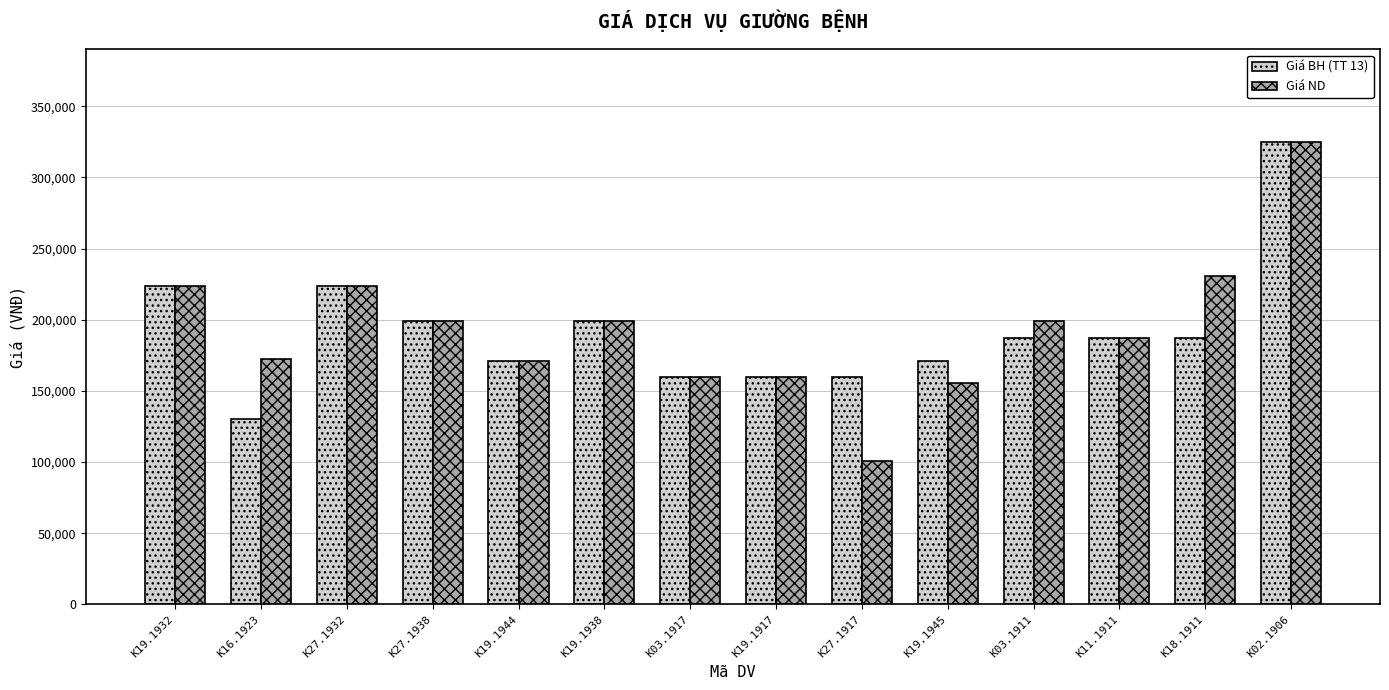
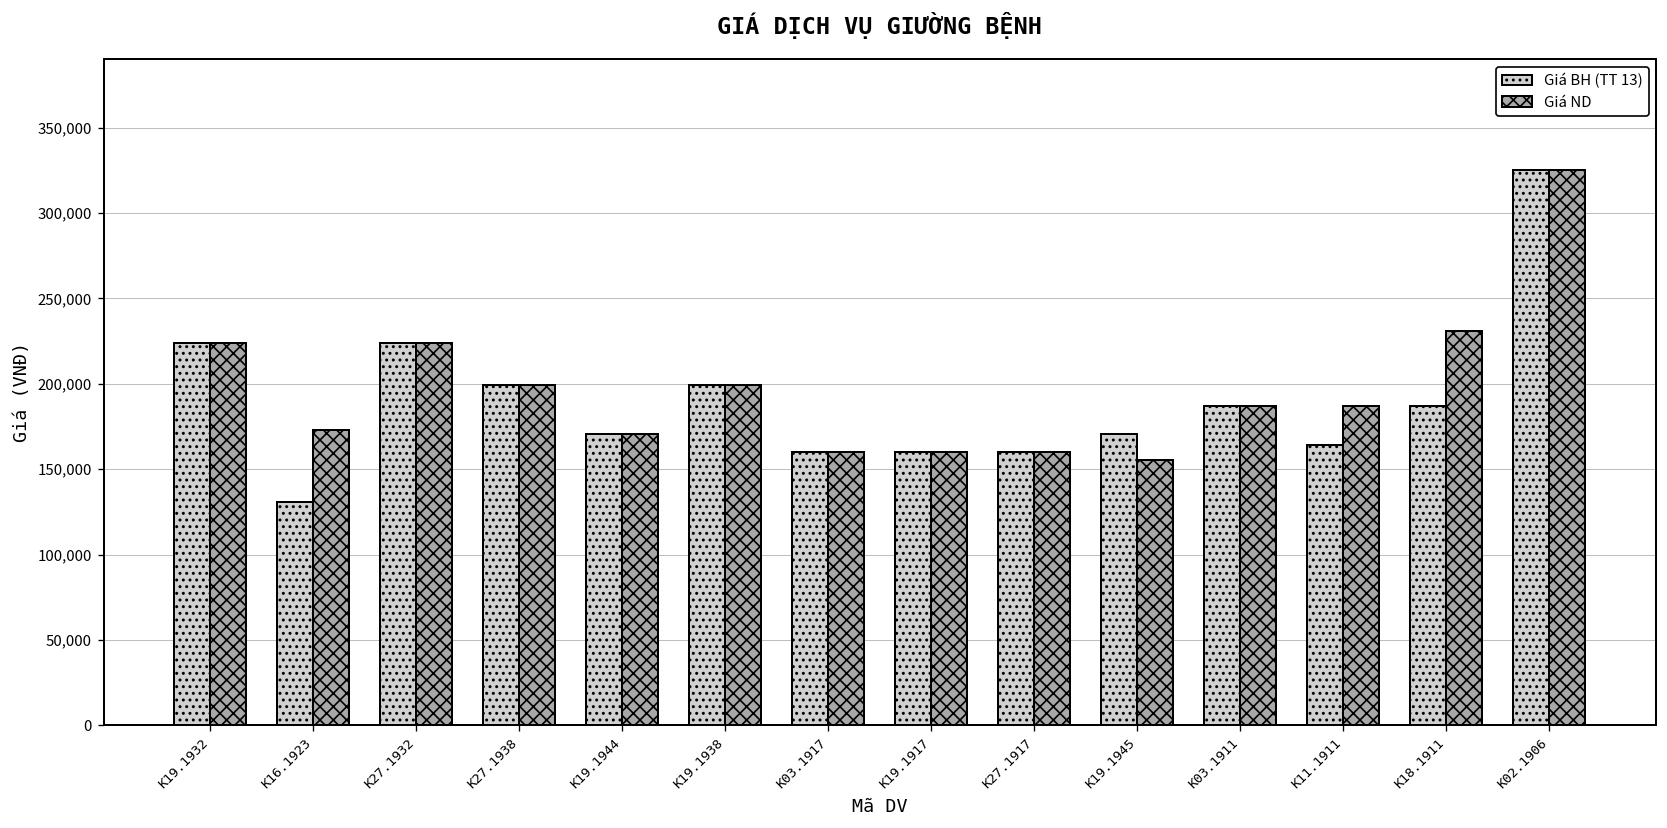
  {
    "Giá BH (TT 13)": {
      "K19.1932": "224,000",
      "K16.1923": "131,000",
      "K27.1932": "224,000",
      "K27.1938": "199,000",
      "K19.1944": "171,000",
      "K19.1938": "199,000",
      "K03.1917": "160,000",
      "K19.1917": "160,000",
      "K27.1917": "160,000",
      "K19.1945": "171,000",
      "K03.1911": "187,000",
-     "K11.1911": "187,000",
+     "K11.1911": "164,000",
      "K18.1911": "187,000",
      "K02.1906": "325,000"
    },
    "Giá ND": {
      "K19.1932": "224,000",
      "K16.1923": "173,000",
      "K27.1932": "224,000",
      "K27.1938": "199,000",
      "K19.1944": "171,000",
      "K19.1938": "199,000",
      "K03.1917": "160,000",
      "K19.1917": "160,000",
-     "K27.1917": "101,000",
+     "K27.1917": "160,000",
      "K19.1945": "155,000",
-     "K03.1911": "199,000",
+     "K03.1911": "187,000",
      "K11.1911": "187,000",
      "K18.1911": "231,000",
      "K02.1906": "325,000"
    }
  }
